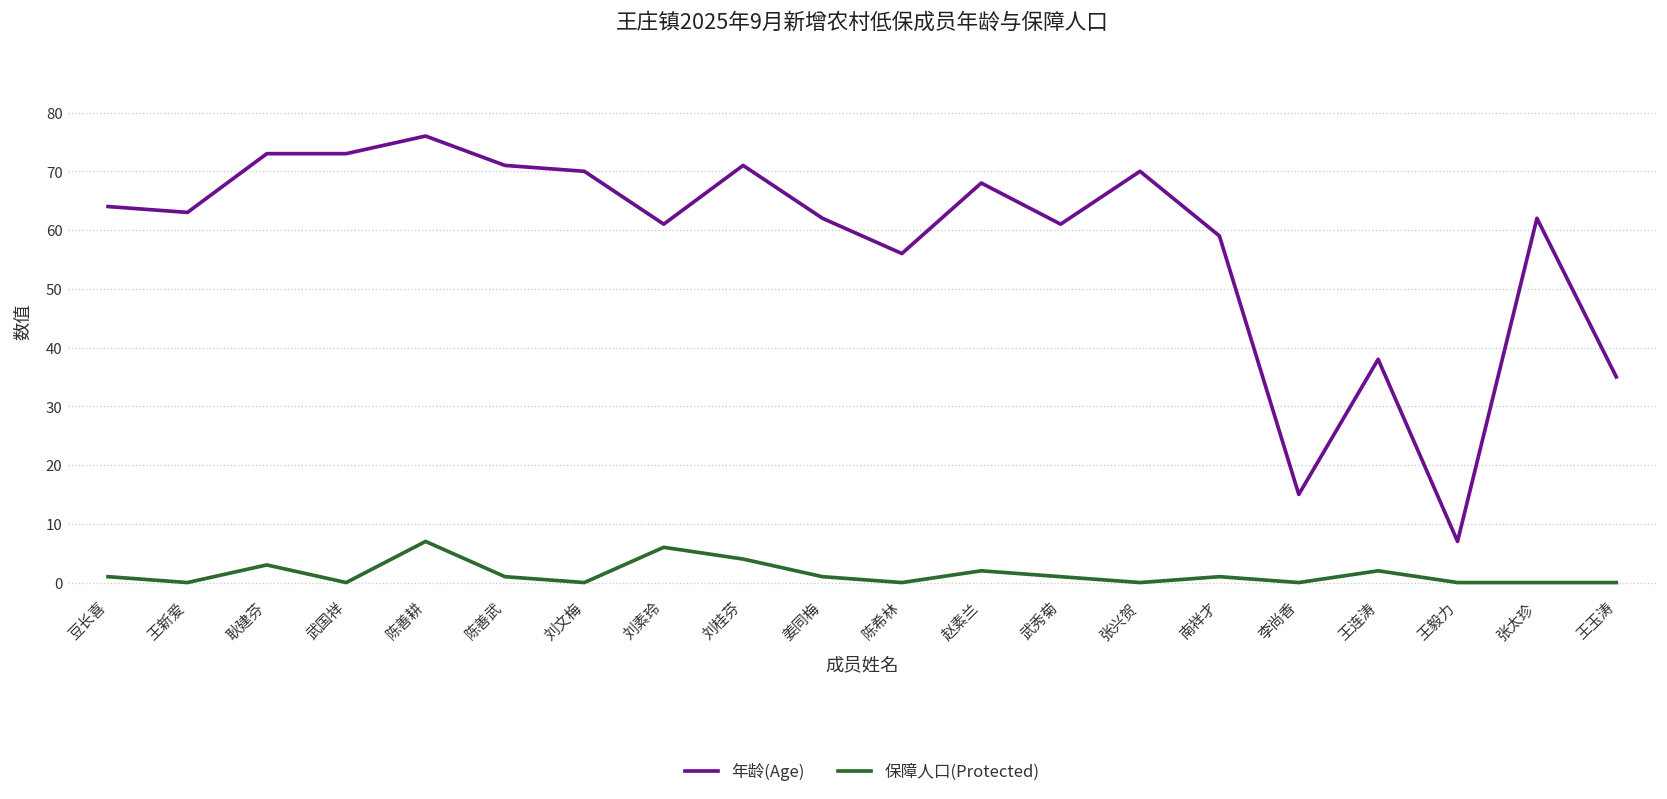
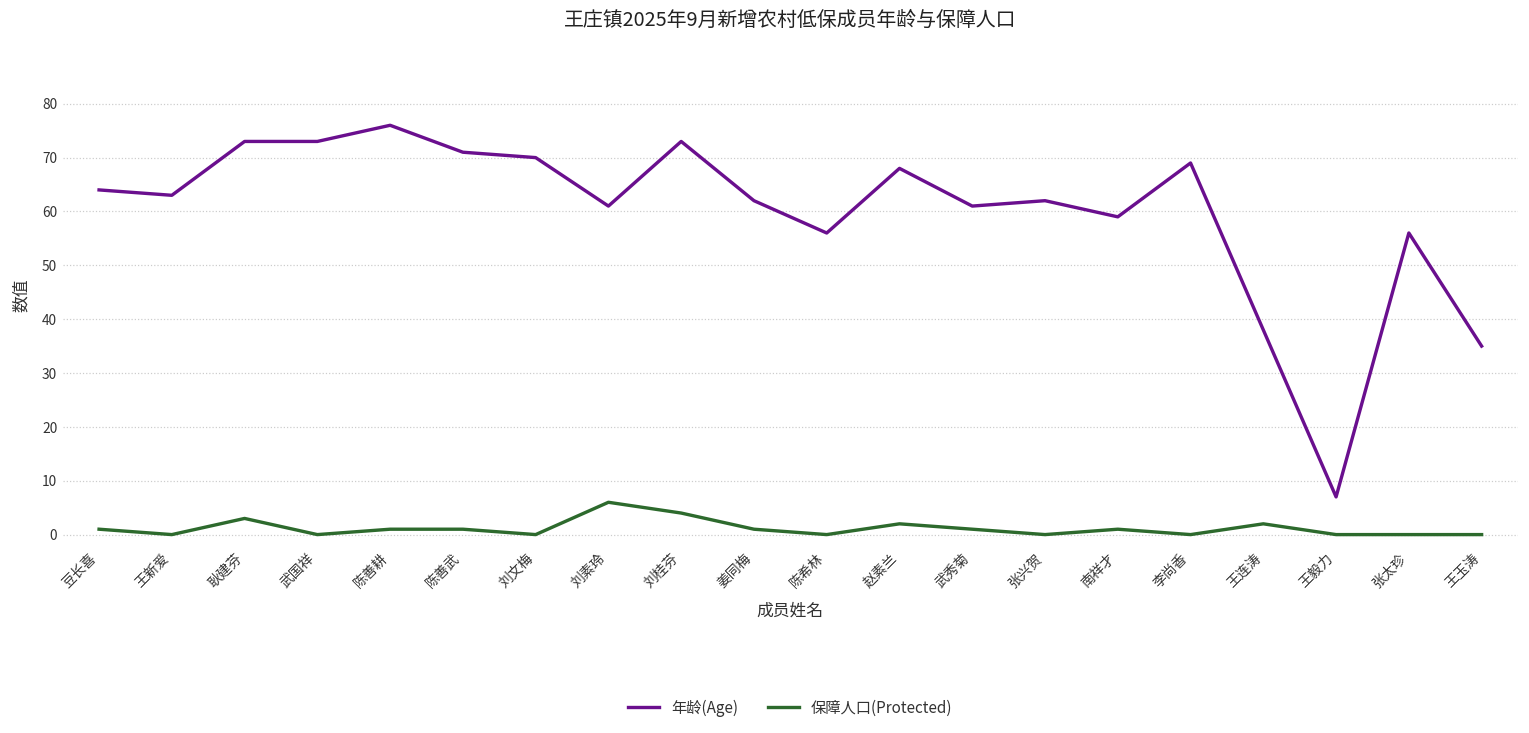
  {
    "年龄(Age)": {
      "豆长喜": 64,
      "王新爱": 63,
      "耿建芬": 73,
      "武国祥": 73,
      "陈善耕": 76,
      "陈善武": 71,
      "刘文梅": 70,
      "刘素玲": 61,
-     "刘桂芬": 71,
+     "刘桂芬": 73,
      "姜同梅": 62,
      "陈希林": 56,
      "赵素兰": 68,
      "武秀菊": 61,
-     "张兴贺": 70,
+     "张兴贺": 62,
      "南祥才": 59,
-     "李尚香": 15,
+     "李尚香": 69,
      "王连涛": 38,
      "王毅力": 7,
-     "张太珍": 62,
+     "张太珍": 56,
      "王玉涛": 35
    },
    "保障人口(Protected)": {
      "豆长喜": 1,
      "王新爱": 0,
      "耿建芬": 3,
      "武国祥": 0,
-     "陈善耕": 7,
+     "陈善耕": 1,
      "陈善武": 1,
      "刘文梅": 0,
      "刘素玲": 6,
      "刘桂芬": 4,
      "姜同梅": 1,
      "陈希林": 0,
      "赵素兰": 2,
      "武秀菊": 1,
      "张兴贺": 0,
      "南祥才": 1,
      "李尚香": 0,
      "王连涛": 2,
      "王毅力": 0,
      "张太珍": 0,
      "王玉涛": 0
    }
  }
